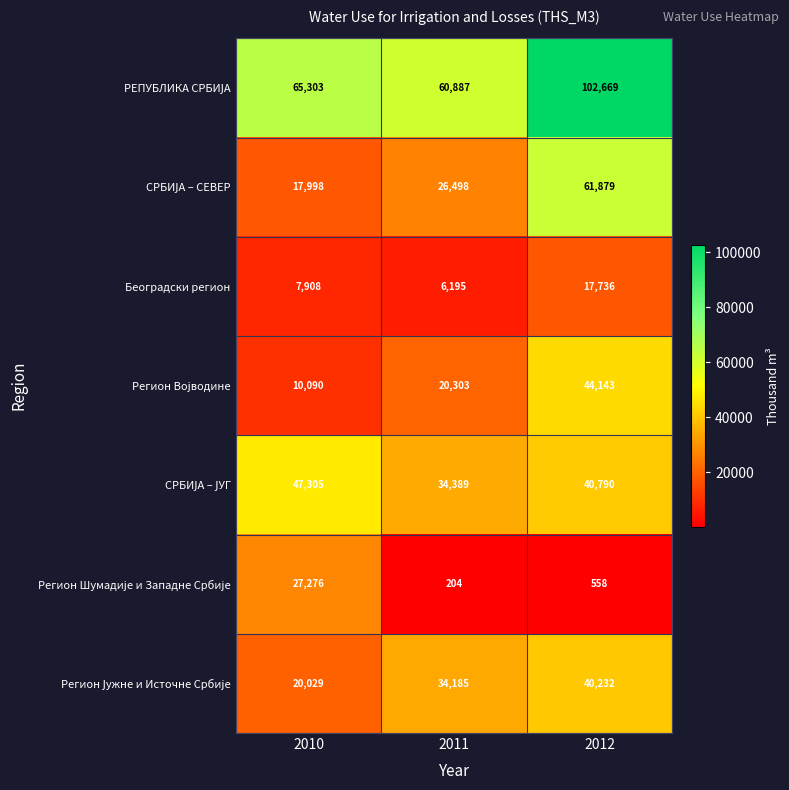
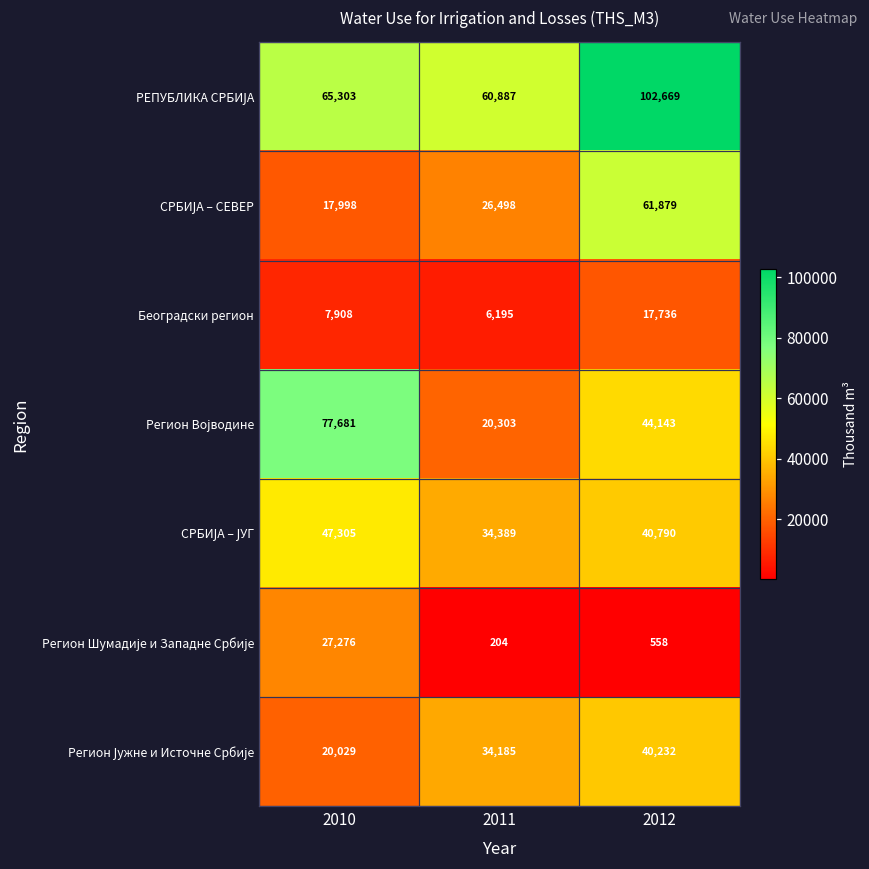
  {
    "РЕПУБЛИКА СРБИЈА": {
      "2010": "65,303",
      "2011": "60,887",
      "2012": "102,669"
    },
    "СРБИЈА – СЕВЕР": {
      "2010": "17,998",
      "2011": "26,498",
      "2012": "61,879"
    },
    "Београдски регион": {
      "2010": "7,908",
      "2011": "6,195",
      "2012": "17,736"
    },
    "Регион Војводине": {
-     "2010": "10,090",
+     "2010": "77,681",
      "2011": "20,303",
      "2012": "44,143"
    },
    "СРБИЈА – ЈУГ": {
      "2010": "47,305",
      "2011": "34,389",
      "2012": "40,790"
    },
    "Регион Шумадије и Западне Србије": {
      "2010": "27,276",
      "2011": "204",
      "2012": "558"
    },
    "Регион Јужне и Источне Србије": {
      "2010": "20,029",
      "2011": "34,185",
      "2012": "40,232"
    }
  }
